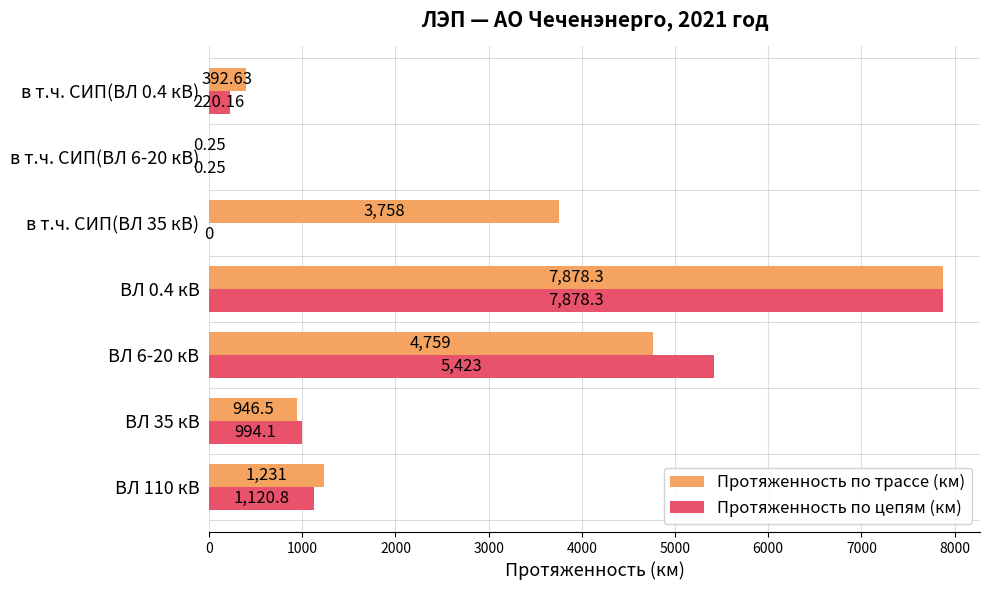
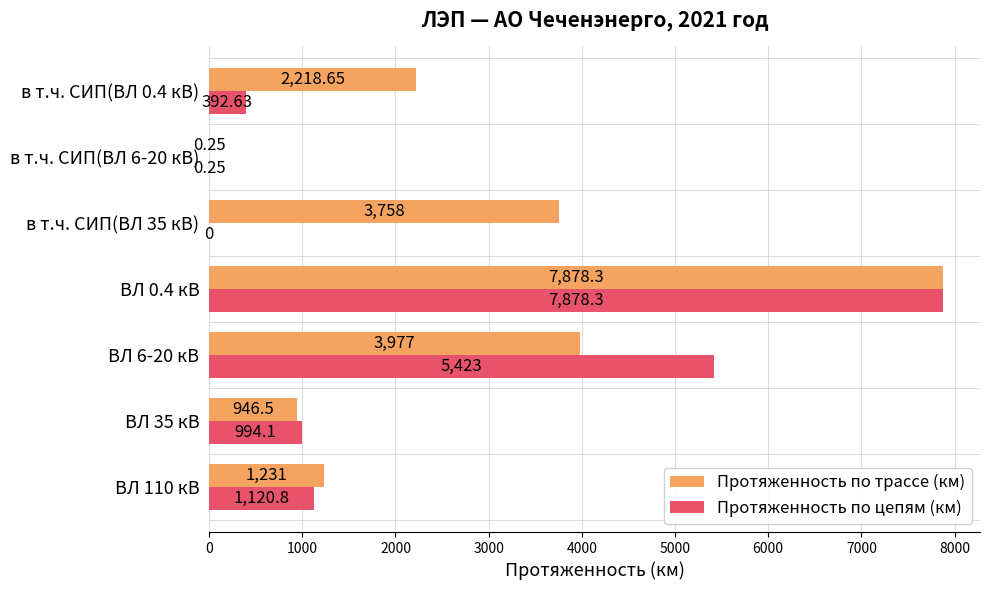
  {
    "Протяженность по трассе (км)": {
-     "в т.ч. СИП(ВЛ 0.4 кВ)": "392.63",
+     "в т.ч. СИП(ВЛ 0.4 кВ)": "2,218.65",
      "в т.ч. СИП(ВЛ 6-20 кВ)": "0.25",
      "в т.ч. СИП(ВЛ 35 кВ)": "3,758",
      "ВЛ 0.4 кВ": "7,878.3",
-     "ВЛ 6-20 кВ": "4,759",
+     "ВЛ 6-20 кВ": "3,977",
      "ВЛ 35 кВ": "946.5",
      "ВЛ 110 кВ": "1,231"
    },
    "Протяженность по цепям (км)": {
-     "в т.ч. СИП(ВЛ 0.4 кВ)": "220.16",
+     "в т.ч. СИП(ВЛ 0.4 кВ)": "392.63",
      "в т.ч. СИП(ВЛ 6-20 кВ)": "0.25",
      "в т.ч. СИП(ВЛ 35 кВ)": "0",
      "ВЛ 0.4 кВ": "7,878.3",
      "ВЛ 6-20 кВ": "5,423",
      "ВЛ 35 кВ": "994.1",
      "ВЛ 110 кВ": "1,120.8"
    }
  }
